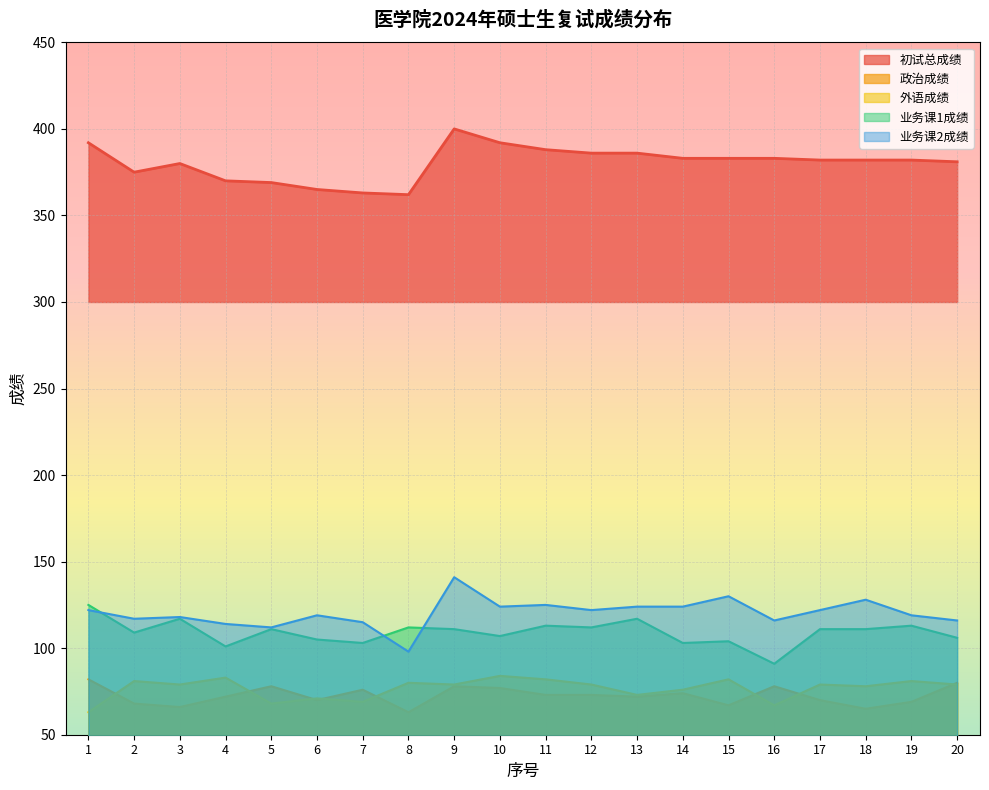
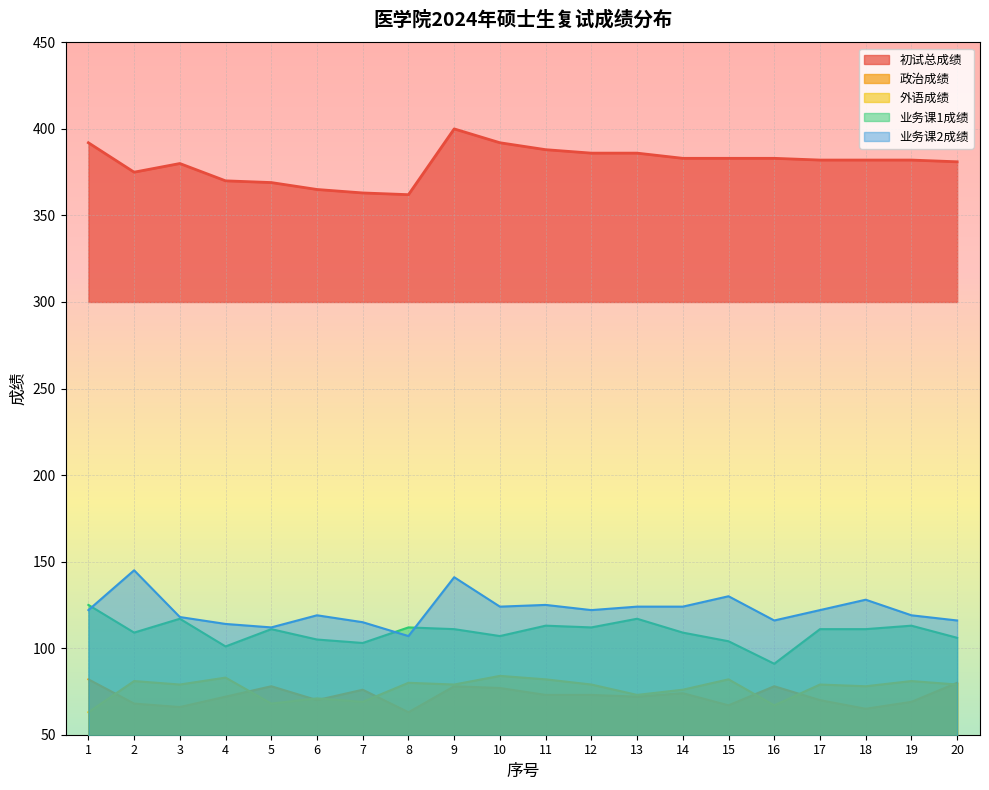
  {
    "初试总成绩": {
      "1": 392,
      "2": 375,
      "3": 380,
      "4": 370,
      "5": 369,
      "6": 365,
      "7": 363,
      "8": 362,
      "9": 400,
      "10": 392,
      "11": 388,
      "12": 386,
      "13": 386,
      "14": 383,
      "15": 383,
      "16": 383,
      "17": 382,
      "18": 382,
      "19": 382,
      "20": 381
    },
    "业务课1成绩": {
      "1": 125,
      "2": 109,
      "4": 101,
      "6": 105,
      "7": 103,
      "8": 112,
      "9": 111,
      "10": 107,
      "11": 113,
      "12": 112,
      "13": 117,
-     "14": 103,
+     "14": 109,
      "15": 104,
      "16": 91,
      "17": 111,
      "18": 111,
      "19": 113,
      "20": 106
    },
    "业务课2成绩": {
      "1": 122,
-     "2": 117,
+     "2": 145,
      "4": 114,
      "6": 119,
      "7": 115,
-     "8": 98,
+     "8": 107,
      "9": 141,
      "10": 124,
      "11": 125,
      "12": 122,
      "13": 124,
      "14": 124,
      "15": 130,
      "16": 116,
      "17": 122,
      "18": 128,
      "19": 119,
      "20": 116
    }
  }
